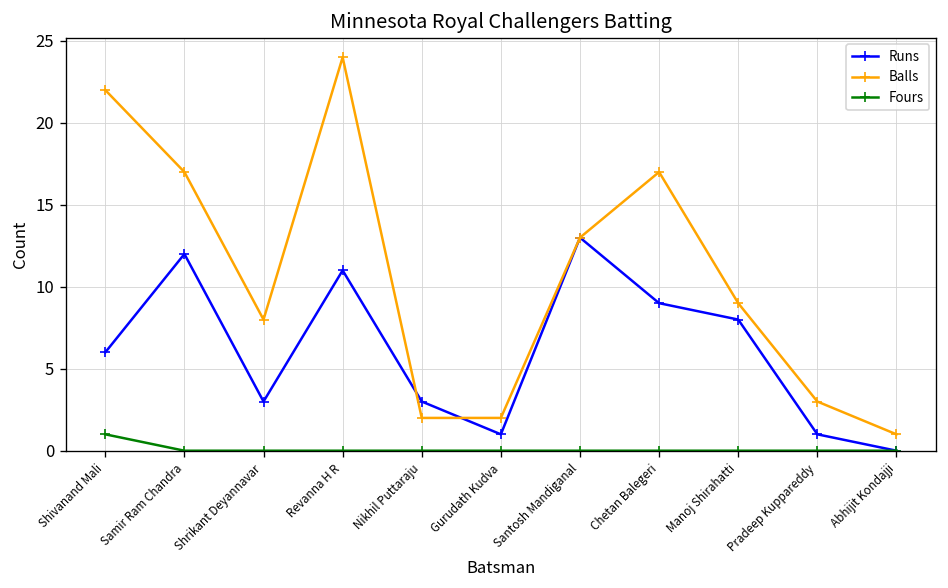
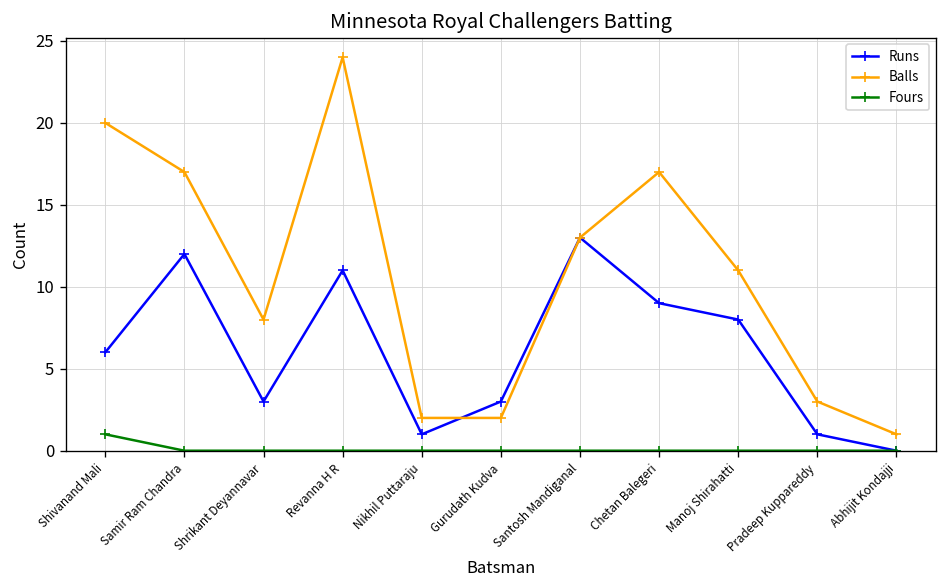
  {
    "Runs": {
      "Shivanand Mali": 6,
      "Samir Ram Chandra": 12,
      "Shrikant Deyannavar": 3,
      "Revanna H R": 11,
-     "Nikhil Puttaraju": 3,
-     "Gurudath Kudva": 1,
+     "Nikhil Puttaraju": 1,
+     "Gurudath Kudva": 3,
      "Chetan Balegeri": 9,
      "Manoj Shirahatti": 8,
      "Pradeep Kuppareddy": 1
    },
    "Balls": {
-     "Shivanand Mali": 22,
+     "Shivanand Mali": 20,
      "Samir Ram Chandra": 17,
      "Shrikant Deyannavar": 8,
      "Revanna H R": 24,
      "Nikhil Puttaraju": 2,
      "Gurudath Kudva": 2,
      "Chetan Balegeri": 17,
-     "Manoj Shirahatti": 9,
+     "Manoj Shirahatti": 11,
      "Pradeep Kuppareddy": 3,
      "Abhijit Kondajji": 1
    },
    "Fours": {
      "Shivanand Mali": 1,
      "Samir Ram Chandra": 0,
      "Shrikant Deyannavar": 0,
      "Revanna H R": 0,
      "Nikhil Puttaraju": 0,
      "Gurudath Kudva": 0,
      "Santosh Mandiganal": 0,
      "Chetan Balegeri": 0,
      "Manoj Shirahatti": 0,
      "Pradeep Kuppareddy": 0
    }
  }
